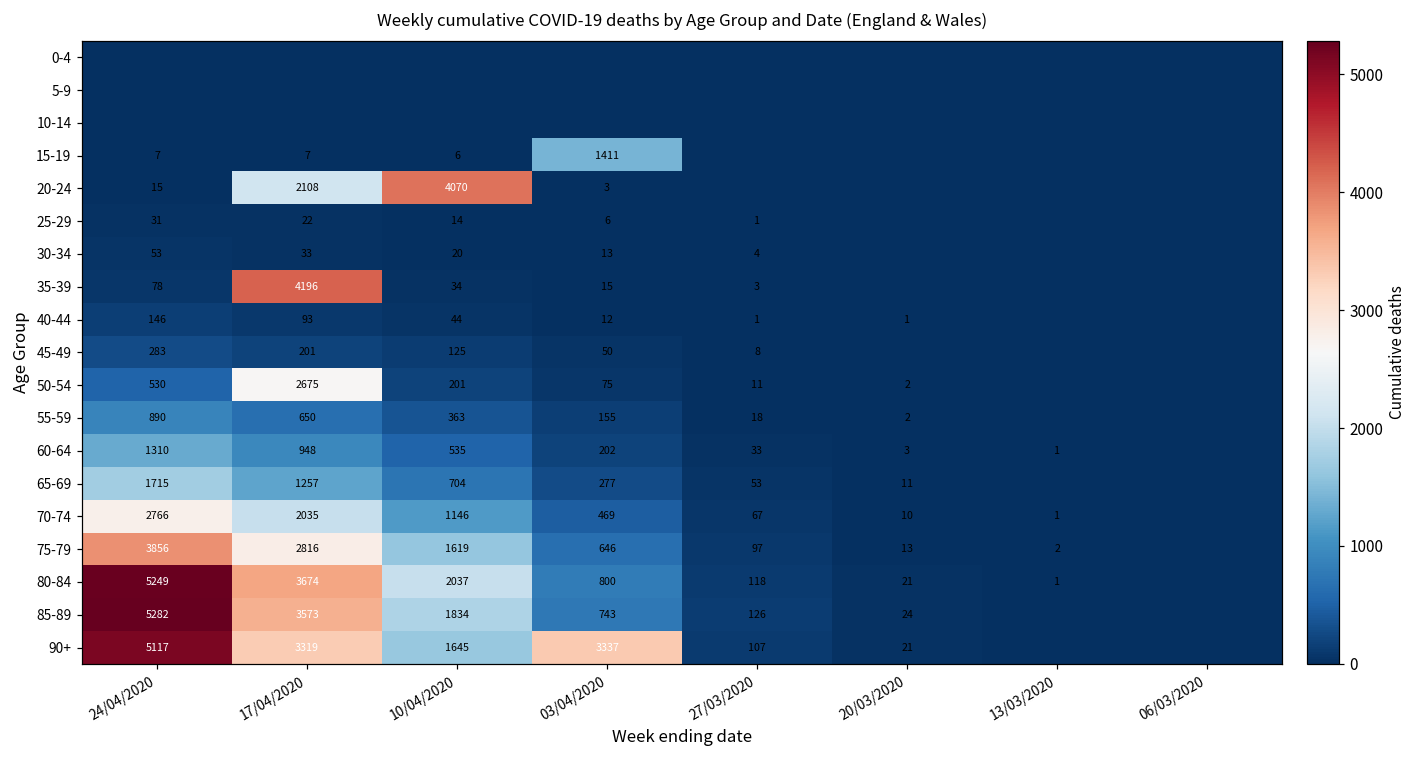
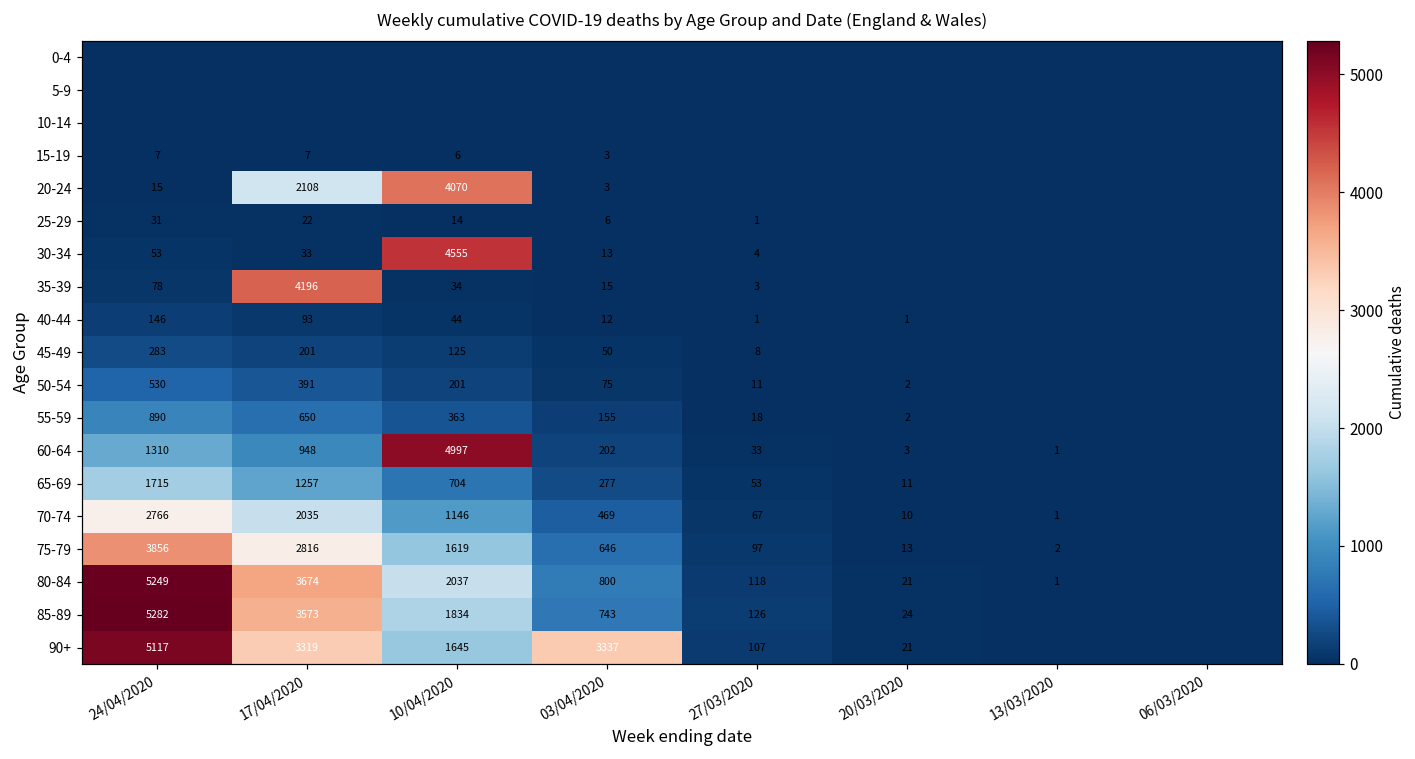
  {
    "15-19": {
      "24/04/2020": 7,
      "17/04/2020": 7,
      "10/04/2020": 6,
-     "03/04/2020": 1411
+     "03/04/2020": 3
    },
    "20-24": {
      "24/04/2020": 15,
      "17/04/2020": 2108,
      "10/04/2020": 4070,
      "03/04/2020": 3
    },
    "25-29": {
      "24/04/2020": 31,
      "17/04/2020": 22,
      "10/04/2020": 14,
      "03/04/2020": 6,
      "27/03/2020": 1
    },
    "30-34": {
      "24/04/2020": 53,
      "17/04/2020": 33,
-     "10/04/2020": 20,
+     "10/04/2020": 4555,
      "03/04/2020": 13,
      "27/03/2020": 4
    },
    "35-39": {
      "24/04/2020": 78,
      "17/04/2020": 4196,
      "10/04/2020": 34,
      "03/04/2020": 15,
      "27/03/2020": 3
    },
    "40-44": {
      "24/04/2020": 146,
      "17/04/2020": 93,
      "10/04/2020": 44,
      "03/04/2020": 12,
      "27/03/2020": 1,
      "20/03/2020": 1
    },
    "45-49": {
      "24/04/2020": 283,
      "17/04/2020": 201,
      "10/04/2020": 125,
      "03/04/2020": 50,
      "27/03/2020": 8
    },
    "50-54": {
      "24/04/2020": 530,
-     "17/04/2020": 2675,
+     "17/04/2020": 391,
      "10/04/2020": 201,
      "03/04/2020": 75,
      "27/03/2020": 11,
      "20/03/2020": 2
    },
    "55-59": {
      "24/04/2020": 890,
      "17/04/2020": 650,
      "10/04/2020": 363,
      "03/04/2020": 155,
      "27/03/2020": 18,
      "20/03/2020": 2
    },
    "60-64": {
      "24/04/2020": 1310,
      "17/04/2020": 948,
-     "10/04/2020": 535,
+     "10/04/2020": 4997,
      "03/04/2020": 202,
      "27/03/2020": 33,
      "20/03/2020": 3,
      "13/03/2020": 1
    },
    "65-69": {
      "24/04/2020": 1715,
      "17/04/2020": 1257,
      "10/04/2020": 704,
      "03/04/2020": 277,
      "27/03/2020": 53,
      "20/03/2020": 11
    },
    "70-74": {
      "24/04/2020": 2766,
      "17/04/2020": 2035,
      "10/04/2020": 1146,
      "03/04/2020": 469,
      "27/03/2020": 67,
      "20/03/2020": 10,
      "13/03/2020": 1
    },
    "75-79": {
      "24/04/2020": 3856,
      "17/04/2020": 2816,
      "10/04/2020": 1619,
      "03/04/2020": 646,
      "27/03/2020": 97,
      "20/03/2020": 13,
      "13/03/2020": 2
    },
    "80-84": {
      "24/04/2020": 5249,
      "17/04/2020": 3674,
      "10/04/2020": 2037,
      "03/04/2020": 800,
      "27/03/2020": 118,
      "20/03/2020": 21,
      "13/03/2020": 1
    },
    "85-89": {
      "24/04/2020": 5282,
      "17/04/2020": 3573,
      "10/04/2020": 1834,
      "03/04/2020": 743,
      "27/03/2020": 126,
      "20/03/2020": 24
    },
    "90+": {
      "24/04/2020": 5117,
      "17/04/2020": 3319,
      "10/04/2020": 1645,
      "03/04/2020": 3337,
      "27/03/2020": 107,
      "20/03/2020": 21
    }
  }
